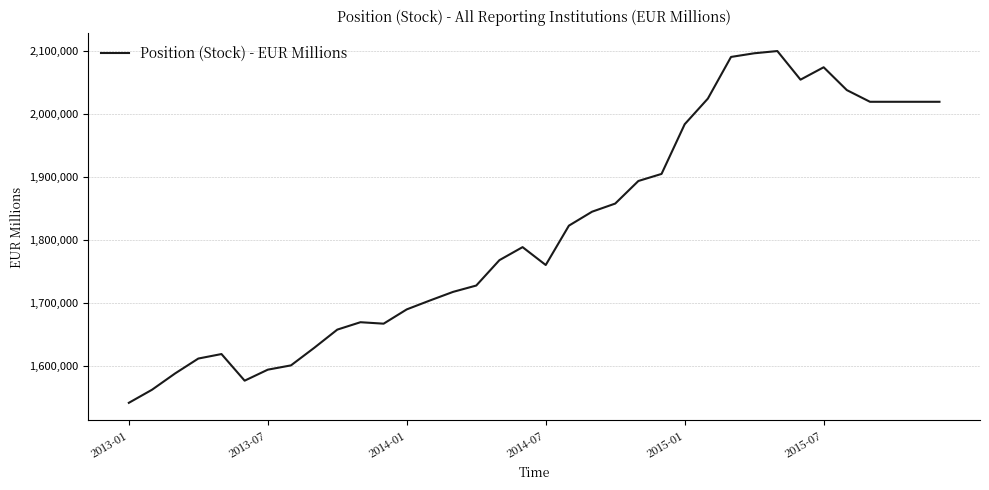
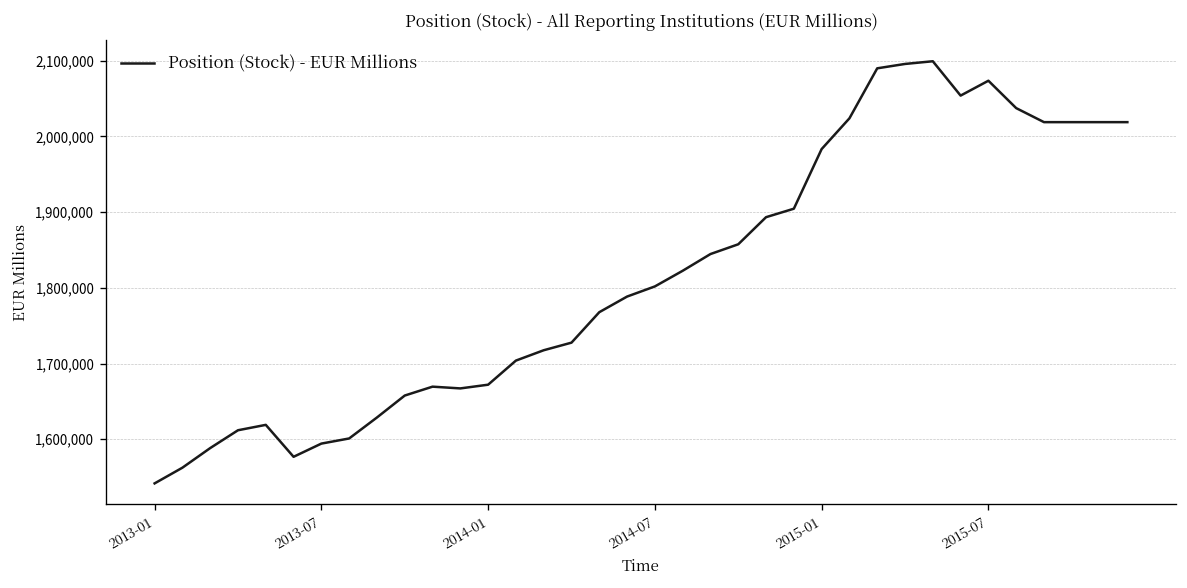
  {
    "2013-01": "1,540,000",
    "2013-07": "1,590,000",
-   "2014-01": "1,690,000",
-   "2014-07": "1,760,000",
+   "2014-01": "1,670,000",
+   "2014-07": "1,800,000",
    "2015-01": "1,980,000",
    "2015-07": "2,070,000"
  }
